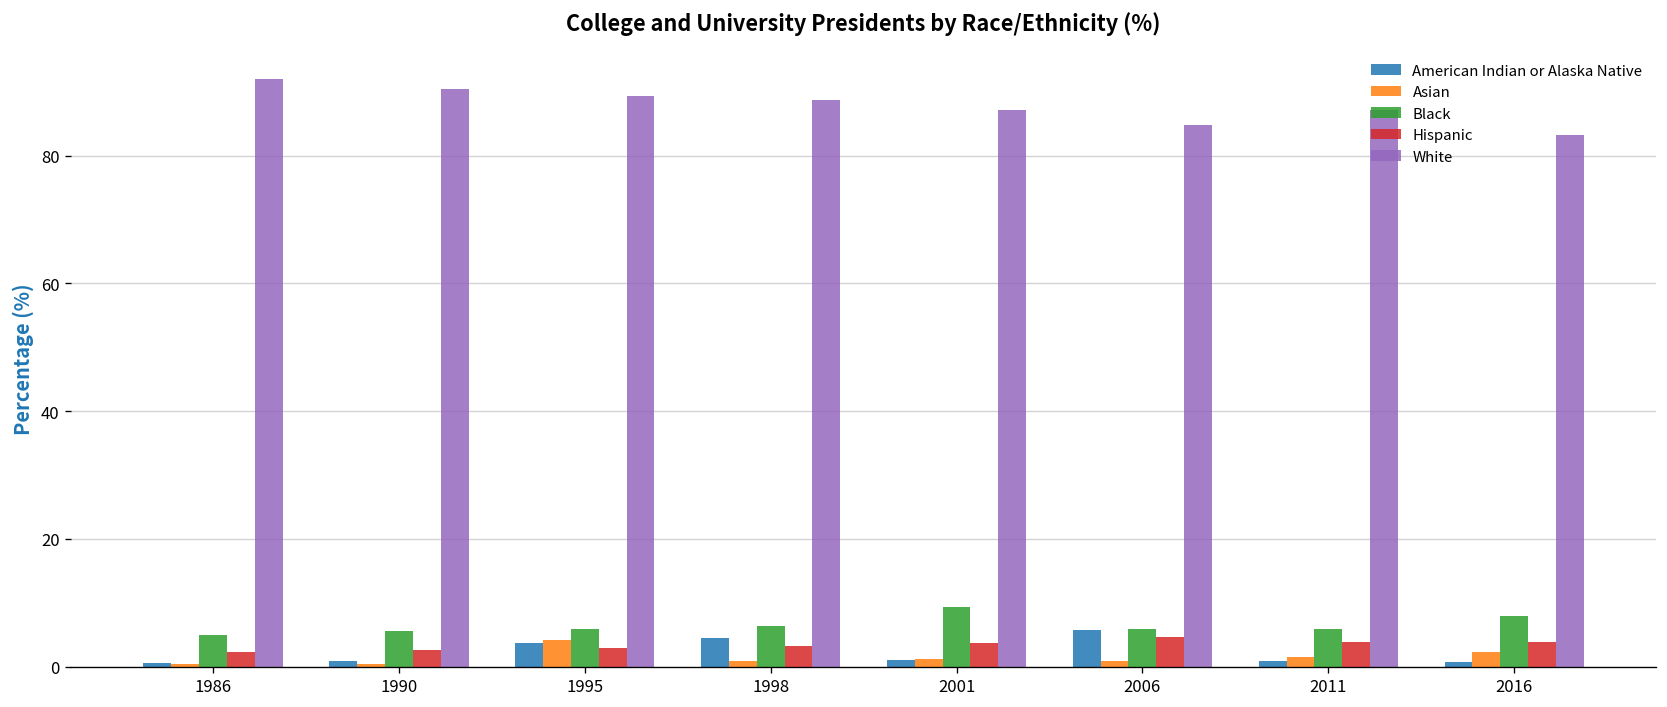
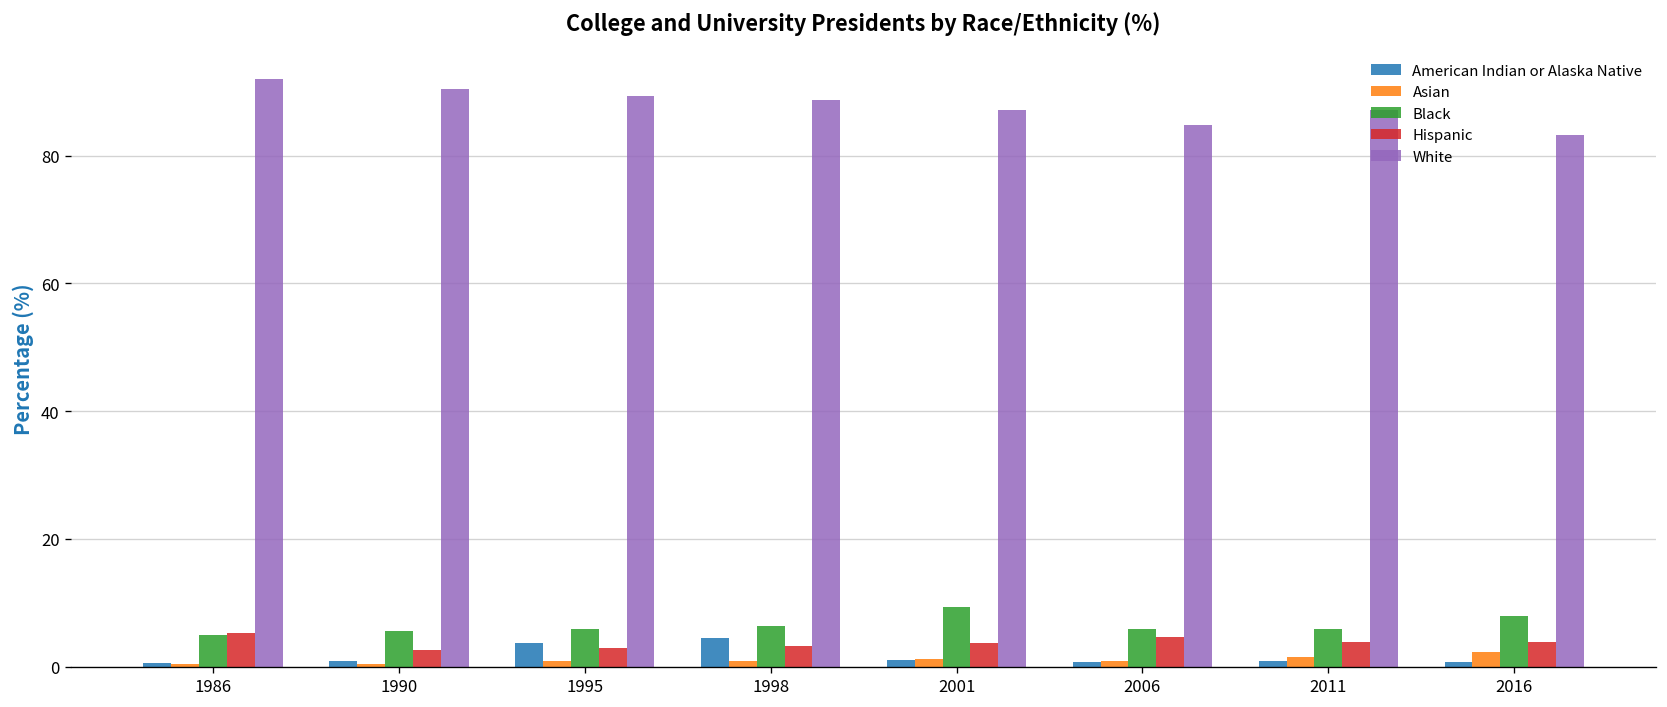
  {
    "American Indian or Alaska Native": {
      "1986": 1,
      "1990": 1,
      "1995": 4,
      "1998": 4,
      "2001": 1,
-     "2006": 6,
+     "2006": 1,
      "2011": 1,
      "2016": 1
    },
    "Asian": {
-     "1995": 4,
+     "1995": 1,
      "1998": 1,
      "2001": 1,
      "2006": 1,
      "2011": 2,
      "2016": 2
    },
    "Black": {
      "1986": 5,
      "1990": 6,
      "1995": 6,
      "1998": 6,
      "2001": 9,
      "2006": 6,
      "2011": 6,
      "2016": 8
    },
    "Hispanic": {
-     "1986": 2,
+     "1986": 5,
      "1990": 3,
      "1995": 3,
      "1998": 3,
      "2001": 4,
      "2006": 5,
      "2011": 4,
      "2016": 4
    },
    "White": {
      "1986": 92,
      "1990": 90,
      "1995": 89,
      "1998": 89,
      "2001": 87,
      "2006": 85,
      "2011": 87,
      "2016": 83
    }
  }
